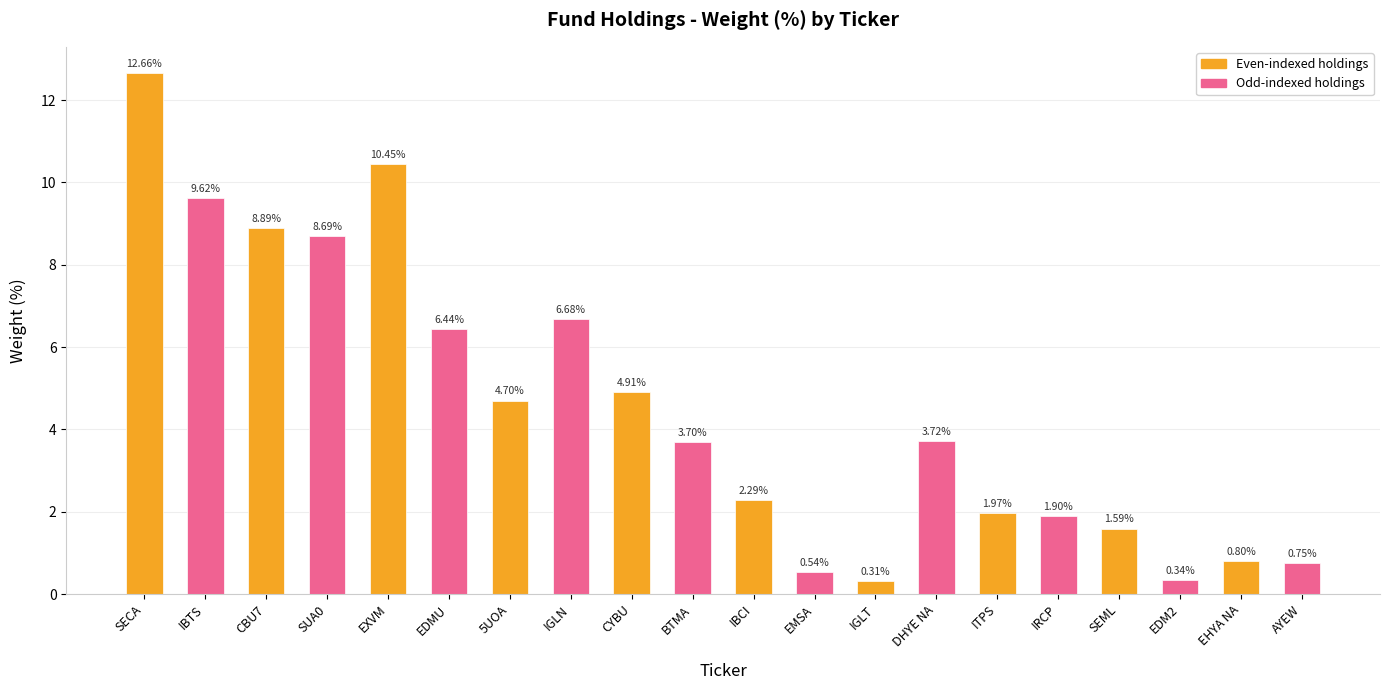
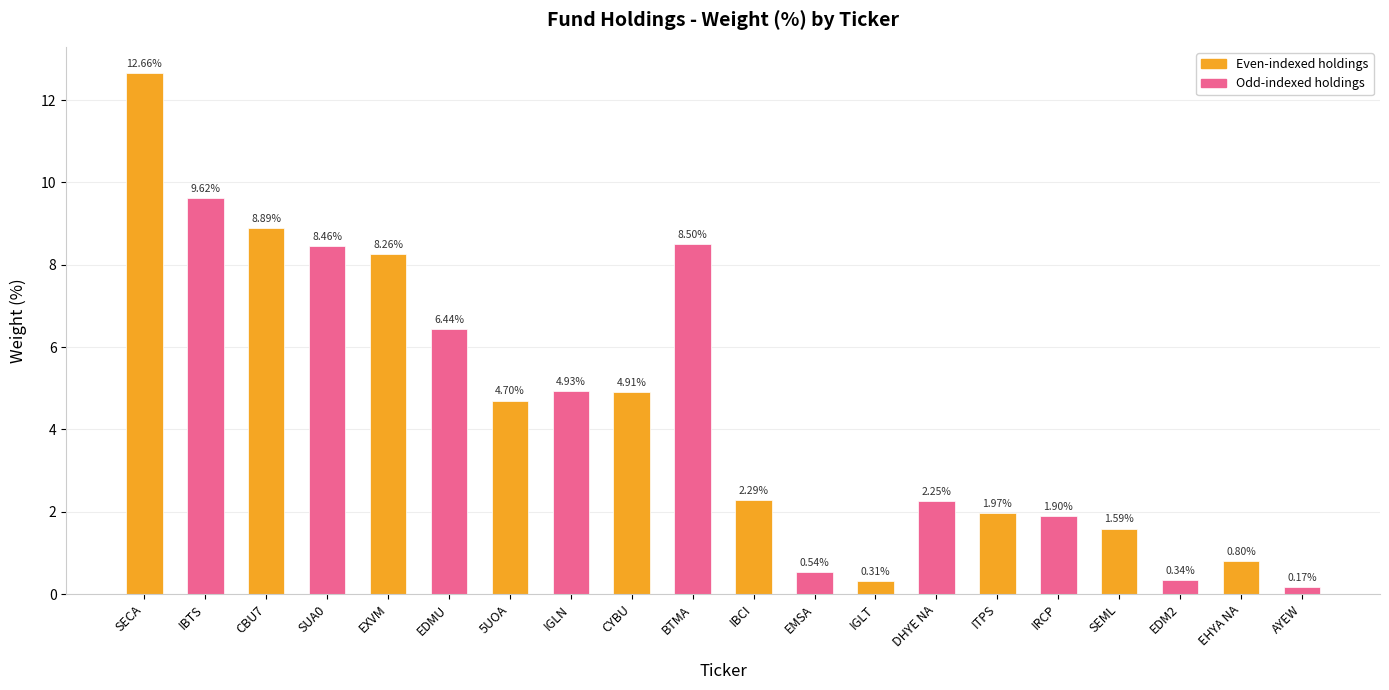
  {
    "SECA": "12.66%",
    "IBTS": "9.62%",
    "CBU7": "8.89%",
-   "SUA0": "8.69%",
-   "EXVM": "10.45%",
+   "SUA0": "8.46%",
+   "EXVM": "8.26%",
    "EDMU": "6.44%",
    "5UOA": "4.70%",
-   "IGLN": "6.68%",
+   "IGLN": "4.93%",
    "CYBU": "4.91%",
-   "BTMA": "3.70%",
+   "BTMA": "8.50%",
    "IBCI": "2.29%",
    "EMSA": "0.54%",
    "IGLT": "0.31%",
-   "DHYE NA": "3.72%",
+   "DHYE NA": "2.25%",
    "ITPS": "1.97%",
    "IRCP": "1.90%",
    "SEML": "1.59%",
    "EDM2": "0.34%",
    "EHYA NA": "0.80%",
-   "AYEW": "0.75%"
+   "AYEW": "0.17%"
  }
